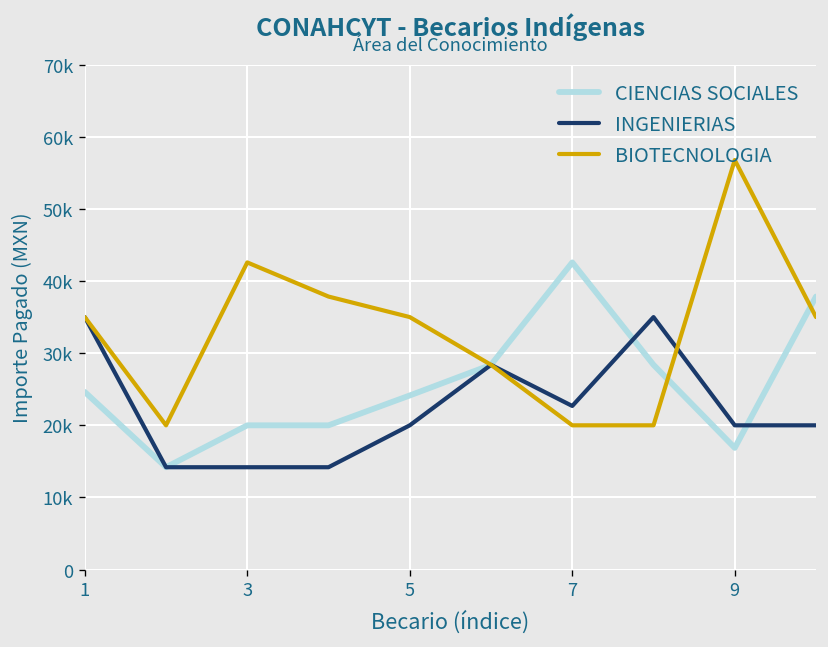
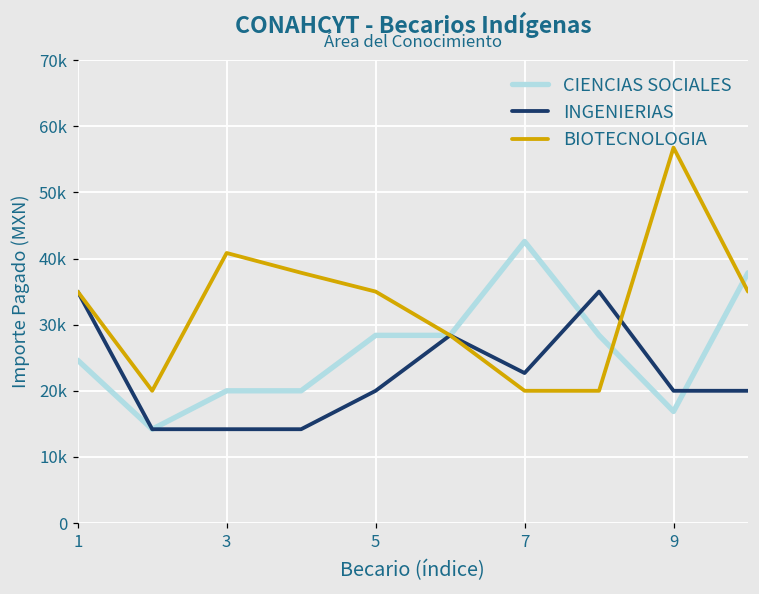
  {
    "CIENCIAS SOCIALES": {
      "1": 25000,
      "3": 20000,
-     "5": 24000,
+     "5": 28000,
      "7": 43000,
      "9": 17000
    },
    "INGENIERIAS": {
      "3": 14000,
      "5": 20000,
      "7": 23000,
      "9": 20000
    },
    "BIOTECNOLOGIA": {
-     "3": 43000,
+     "3": 41000,
      "5": 35000,
      "7": 20000,
      "9": 57000
    }
  }
